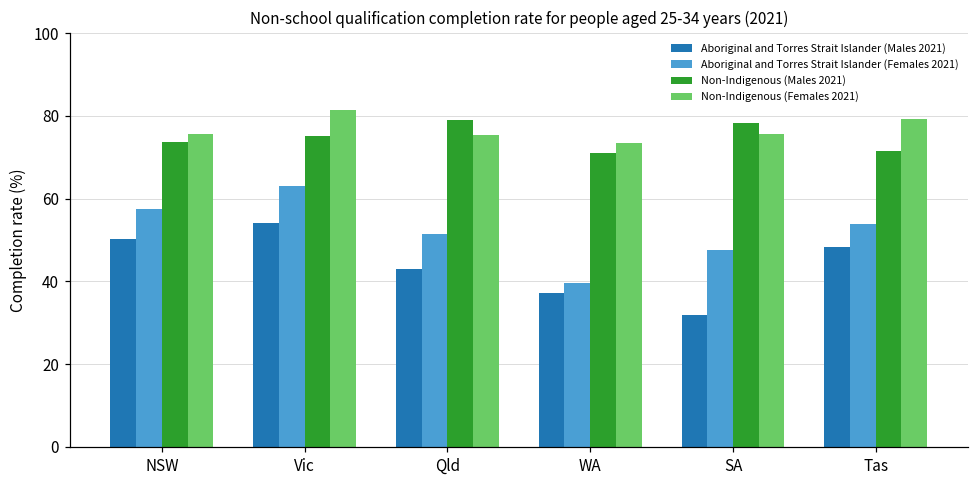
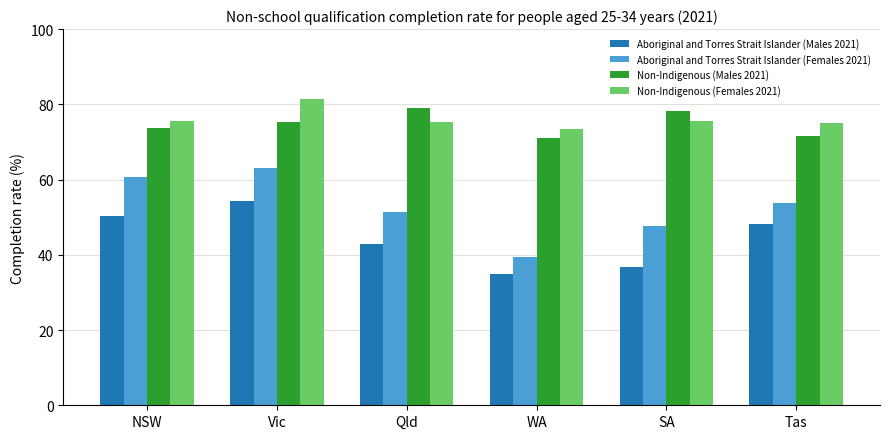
  {
    "Aboriginal and Torres Strait Islander (Males 2021)": {
      "NSW": 50,
      "Vic": 54,
      "Qld": 43,
-     "WA": 37,
-     "SA": 32,
+     "WA": 35,
+     "SA": 37,
      "Tas": 48
    },
    "Aboriginal and Torres Strait Islander (Females 2021)": {
-     "NSW": 58,
+     "NSW": 61,
      "Vic": 63,
      "Qld": 52,
      "WA": 40,
      "SA": 48,
      "Tas": 54
    },
    "Non-Indigenous (Males 2021)": {
      "NSW": 74,
      "Vic": 75,
      "Qld": 79,
      "WA": 71,
      "SA": 78,
      "Tas": 72
    },
    "Non-Indigenous (Females 2021)": {
      "NSW": 76,
      "Vic": 81,
      "Qld": 75,
      "WA": 73,
      "SA": 76,
-     "Tas": 79
+     "Tas": 75
    }
  }
